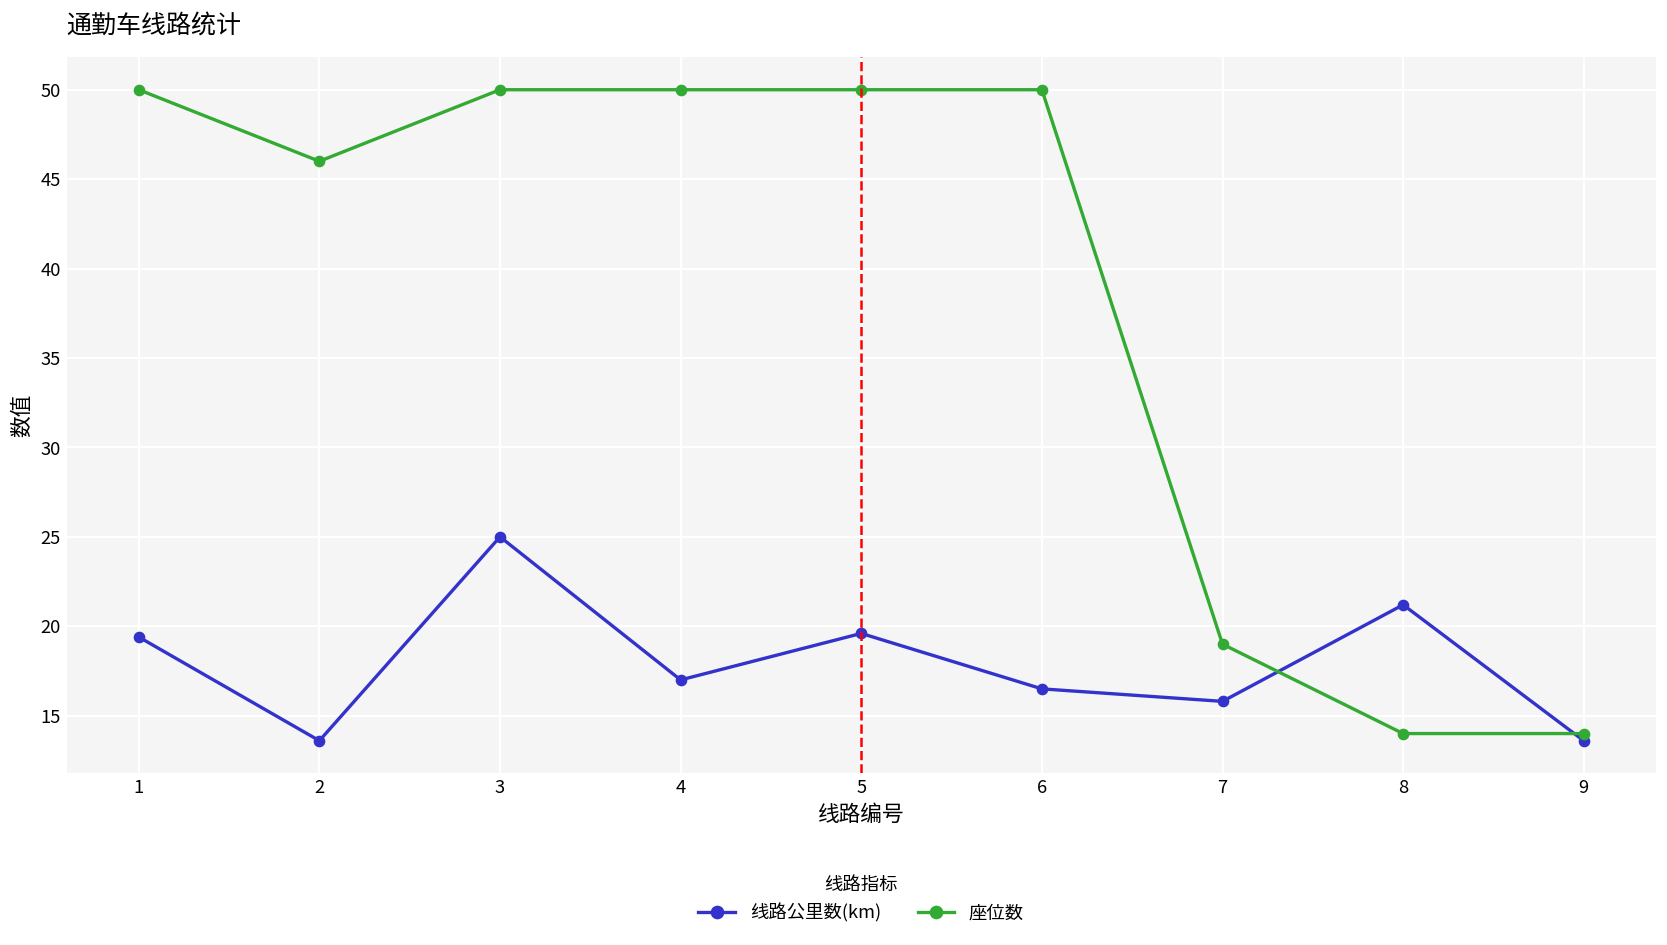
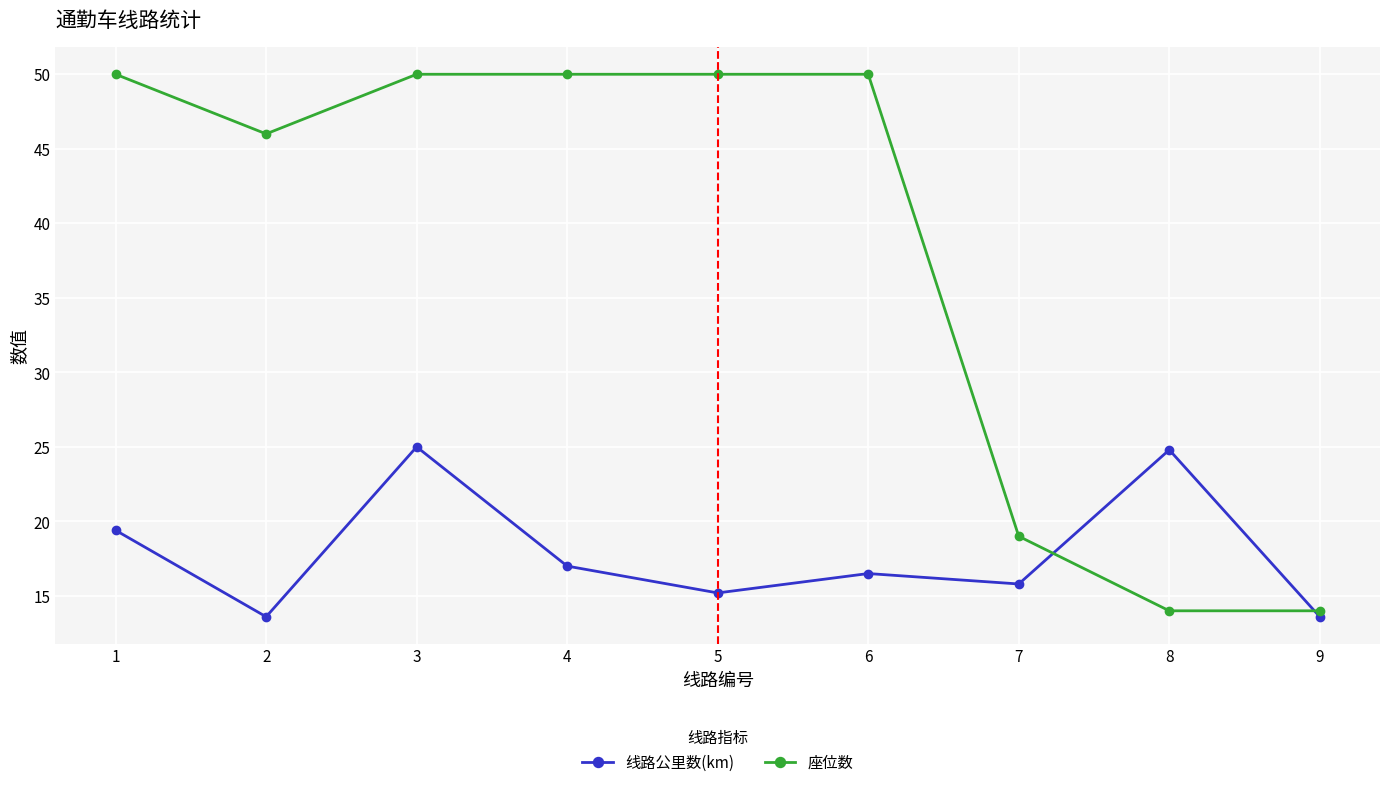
  {
    "线路公里数(km)": {
      "1": 19.4,
      "2": 13.6,
      "3": 25.0,
      "4": 17.0,
-     "5": 19.6,
+     "5": 15.2,
      "6": 16.5,
      "7": 15.8,
-     "8": 21.2,
+     "8": 24.8,
      "9": 13.6
    },
    "座位数": {
      "1": 50.0,
      "2": 46.0,
      "3": 50.0,
      "4": 50.0,
      "5": 50.0,
      "6": 50.0,
      "7": 19.0,
      "8": 14.0,
      "9": 14.0
    }
  }
